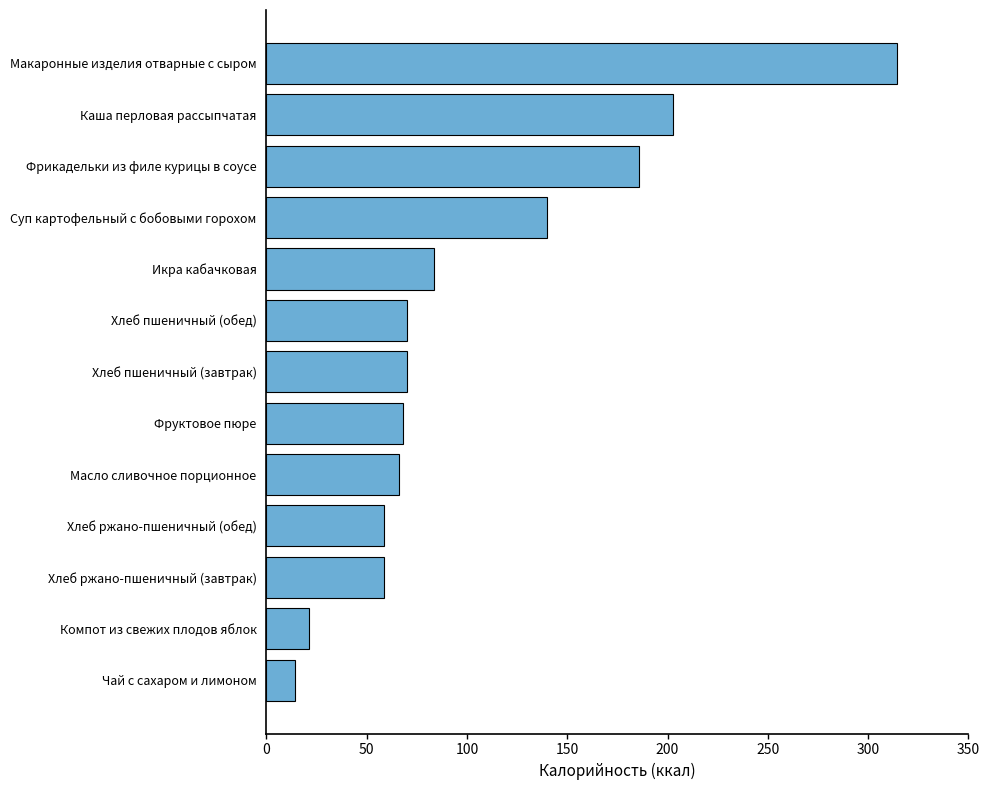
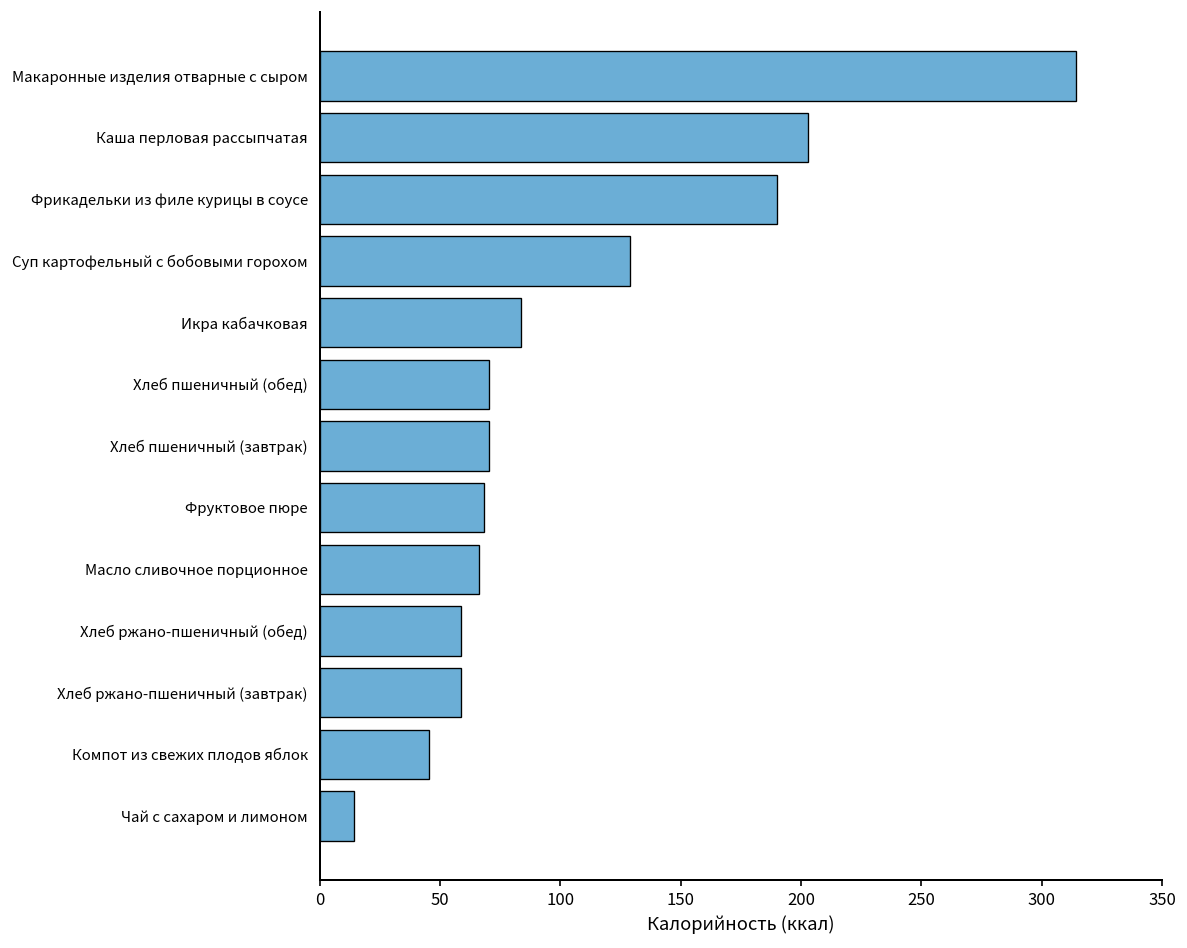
  {
    "Макаронные изделия отварные с сыром": 314,
    "Каша перловая рассыпчатая": 203,
-   "Фрикадельки из филе курицы в соусе": 186,
-   "Суп картофельный с бобовыми горохом": 140,
+   "Фрикадельки из филе курицы в соусе": 190,
+   "Суп картофельный с бобовыми горохом": 129,
    "Икра кабачковая": 84,
    "Хлеб пшеничный (обед)": 70,
    "Хлеб пшеничный (завтрак)": 70,
    "Фруктовое пюре": 68,
    "Масло сливочное порционное": 66,
    "Хлеб ржано-пшеничный (обед)": 59,
    "Хлеб ржано-пшеничный (завтрак)": 59,
-   "Компот из свежих плодов яблок": 21,
+   "Компот из свежих плодов яблок": 45,
    "Чай с сахаром и лимоном": 14
  }
